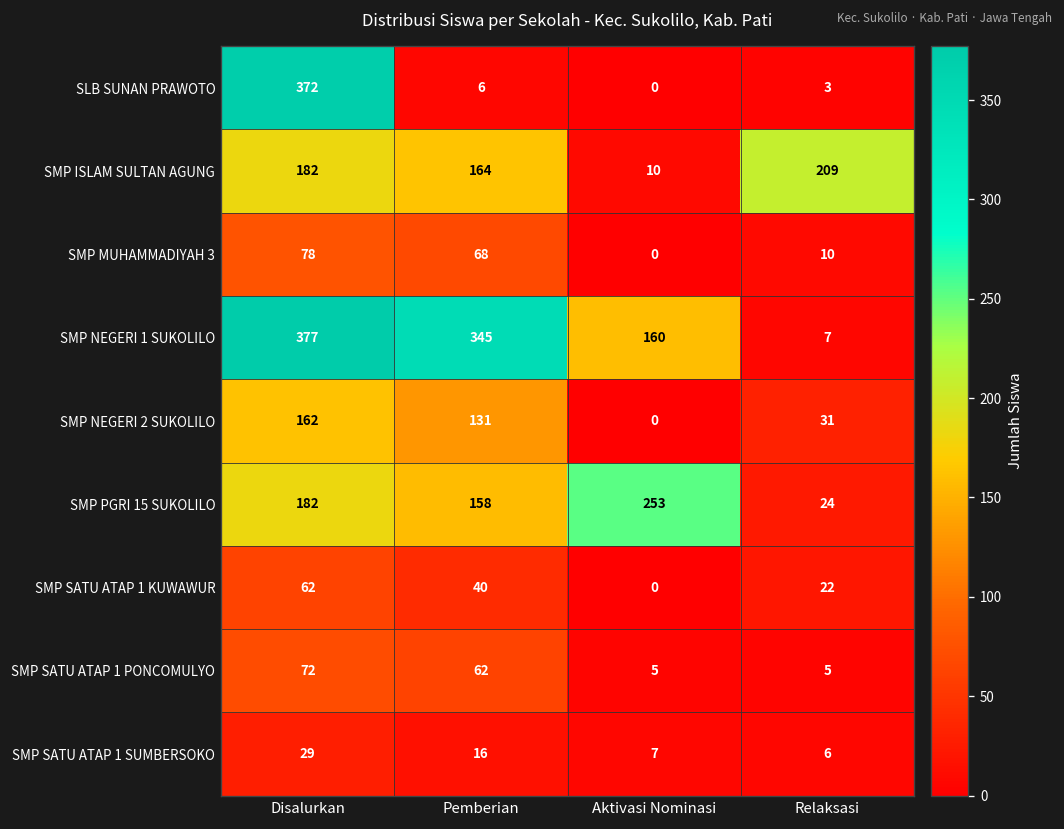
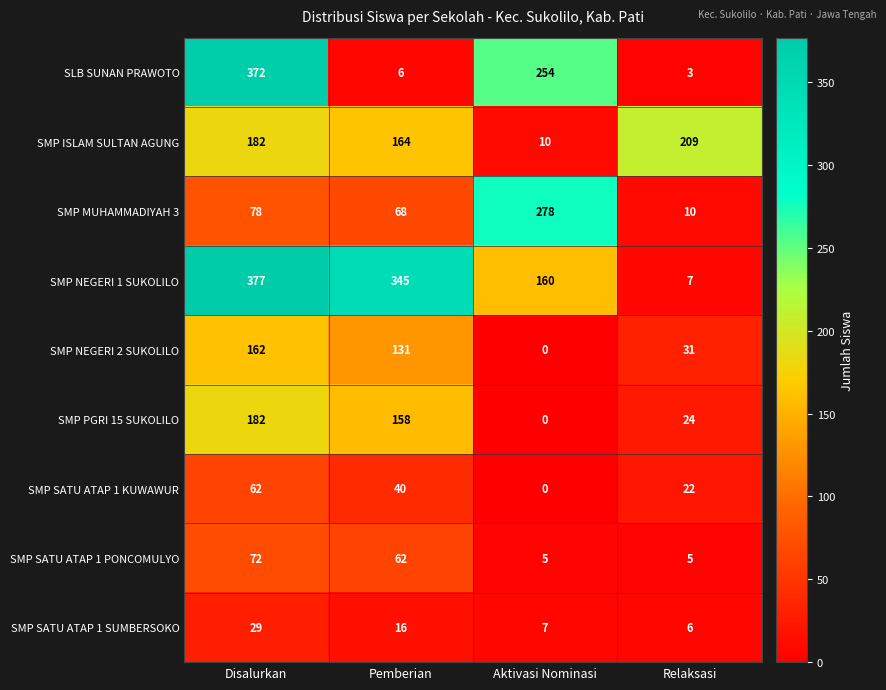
  {
    "SLB SUNAN PRAWOTO": {
      "Disalurkan": 372,
      "Pemberian": 6,
-     "Aktivasi Nominasi": 0,
+     "Aktivasi Nominasi": 254,
      "Relaksasi": 3
    },
    "SMP ISLAM SULTAN AGUNG": {
      "Disalurkan": 182,
      "Pemberian": 164,
      "Aktivasi Nominasi": 10,
      "Relaksasi": 209
    },
    "SMP MUHAMMADIYAH 3": {
      "Disalurkan": 78,
      "Pemberian": 68,
-     "Aktivasi Nominasi": 0,
+     "Aktivasi Nominasi": 278,
      "Relaksasi": 10
    },
    "SMP NEGERI 1 SUKOLILO": {
      "Disalurkan": 377,
      "Pemberian": 345,
      "Aktivasi Nominasi": 160,
      "Relaksasi": 7
    },
    "SMP NEGERI 2 SUKOLILO": {
      "Disalurkan": 162,
      "Pemberian": 131,
      "Aktivasi Nominasi": 0,
      "Relaksasi": 31
    },
    "SMP PGRI 15 SUKOLILO": {
      "Disalurkan": 182,
      "Pemberian": 158,
-     "Aktivasi Nominasi": 253,
+     "Aktivasi Nominasi": 0,
      "Relaksasi": 24
    },
    "SMP SATU ATAP 1 KUWAWUR": {
      "Disalurkan": 62,
      "Pemberian": 40,
      "Aktivasi Nominasi": 0,
      "Relaksasi": 22
    },
    "SMP SATU ATAP 1 PONCOMULYO": {
      "Disalurkan": 72,
      "Pemberian": 62,
      "Aktivasi Nominasi": 5,
      "Relaksasi": 5
    },
    "SMP SATU ATAP 1 SUMBERSOKO": {
      "Disalurkan": 29,
      "Pemberian": 16,
      "Aktivasi Nominasi": 7,
      "Relaksasi": 6
    }
  }
